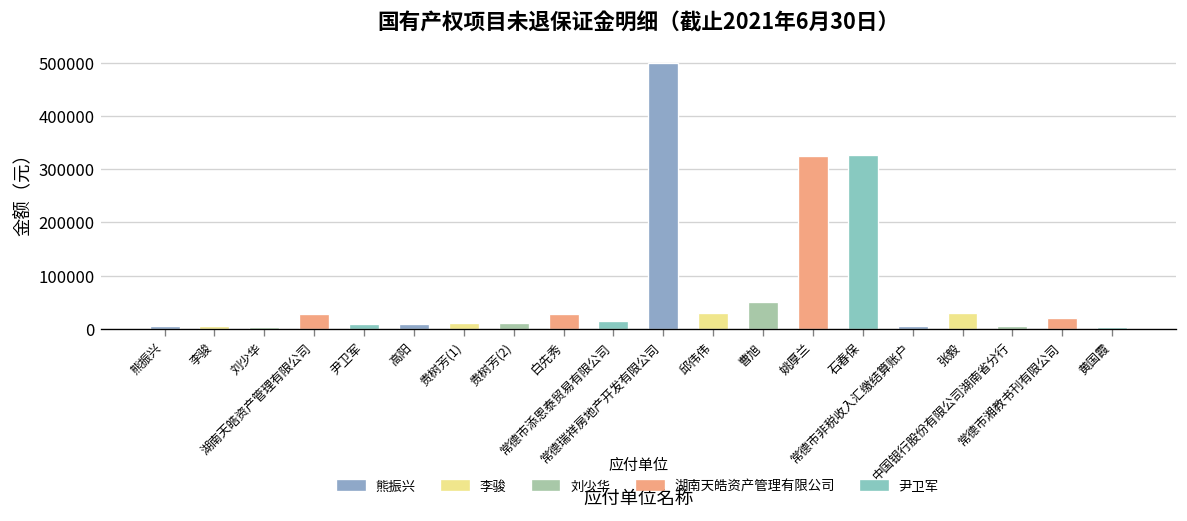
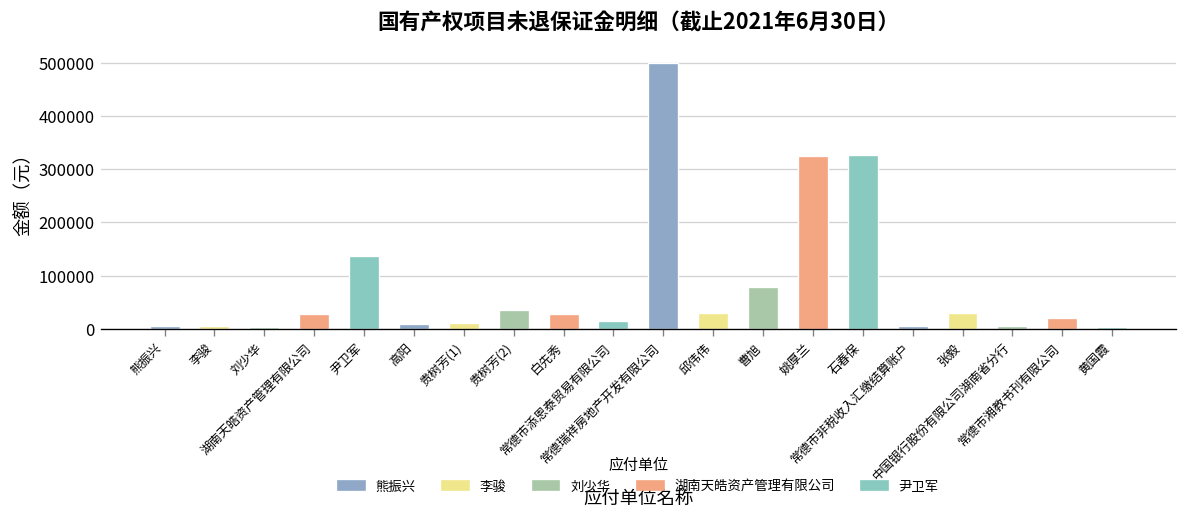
  {
    "湖南天皓资产管理有限公司": 30000,
-   "尹卫军": 10000,
+   "尹卫军": 140000,
    "高阳": 10000,
    "贵树芳(1)": 10000,
-   "贵树芳(2)": 10000,
+   "贵树芳(2)": 40000,
    "白先秀": 30000,
    "常德市添恩泰贸易有限公司": 20000,
    "常德瑞祥房地产开发有限公司": 500000,
    "邱伟伟": 30000,
-   "曹旭": 50000,
+   "曹旭": 80000,
    "姚厚兰": 320000,
    "石春保": 330000,
    "张毅": 30000,
    "中国银行股份有限公司湖南省分行": 10000,
    "常德市湘教书刊有限公司": 20000
  }
